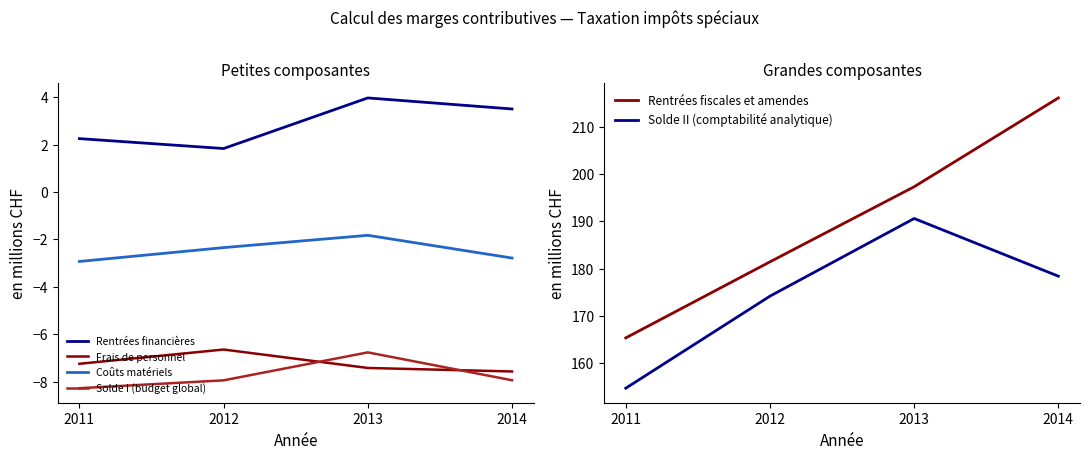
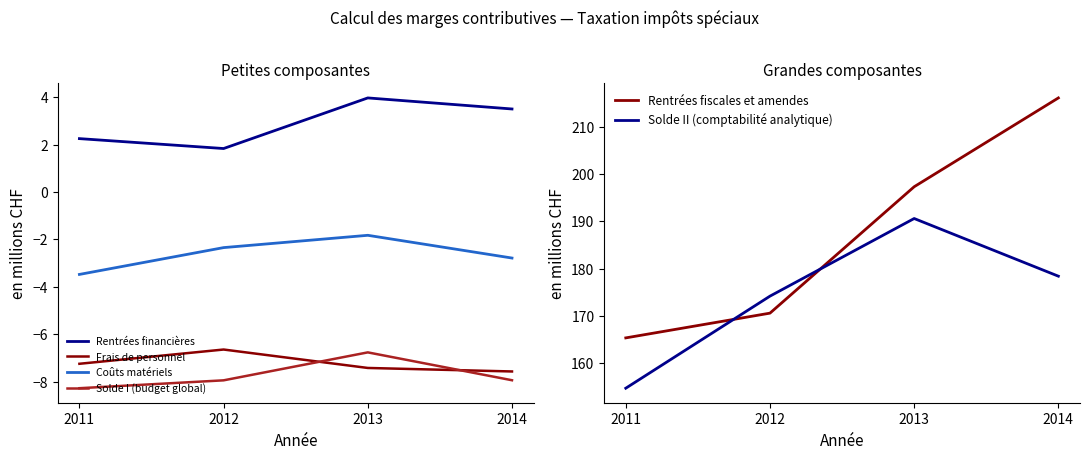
  {
    "Petites composantes": {
      "Rentrées financières": {
        "2011": 2.2,
        "2012": 1.8,
        "2013": 4.0,
        "2014": 3.5
      },
      "Coûts matériels": {
-       "2011": -2.9,
+       "2011": -3.5,
        "2012": -2.3,
        "2013": -1.8,
        "2014": -2.8
      }
    },
    "Grandes composantes": {
      "Rentrées fiscales et amendes": {
        "2011": 165,
-       "2012": 181,
+       "2012": 171,
        "2013": 197,
        "2014": 216
      },
      "Solde II (comptabilité analytique)": {
        "2011": 155,
        "2012": 174,
        "2013": 191,
        "2014": 178
      }
    }
  }
